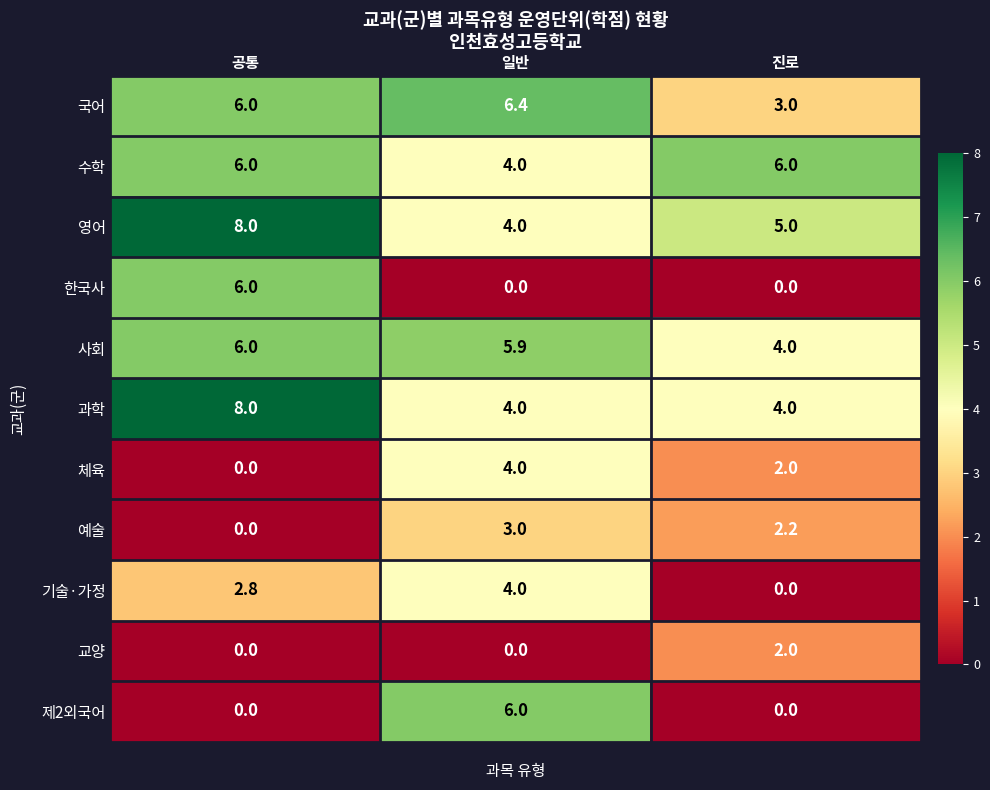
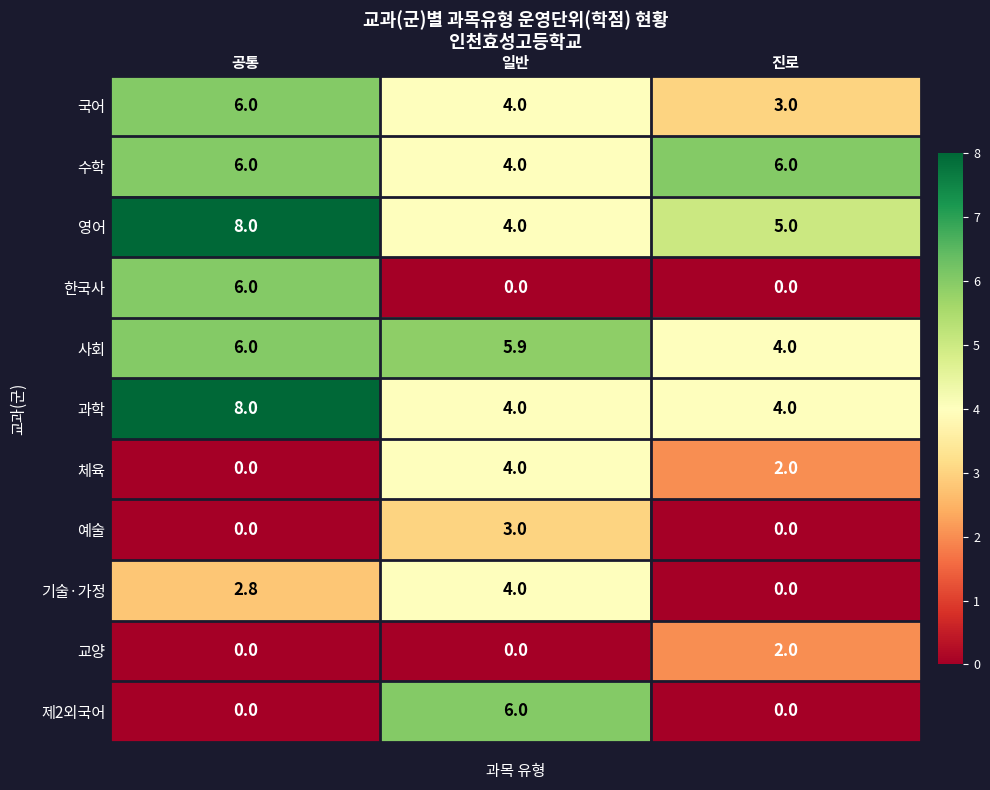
  {
    "국어": {
      "공통": 6.0,
-     "일반": 6.4,
+     "일반": 4.0,
      "진로": 3.0
    },
    "수학": {
      "공통": 6.0,
      "일반": 4.0,
      "진로": 6.0
    },
    "영어": {
      "공통": 8.0,
      "일반": 4.0,
      "진로": 5.0
    },
    "한국사": {
      "공통": 6.0,
      "일반": 0.0,
      "진로": 0.0
    },
    "사회": {
      "공통": 6.0,
      "일반": 5.9,
      "진로": 4.0
    },
    "과학": {
      "공통": 8.0,
      "일반": 4.0,
      "진로": 4.0
    },
    "체육": {
      "공통": 0.0,
      "일반": 4.0,
      "진로": 2.0
    },
    "예술": {
      "공통": 0.0,
      "일반": 3.0,
-     "진로": 2.2
+     "진로": 0.0
    },
    "기술·가정": {
      "공통": 2.8,
      "일반": 4.0,
      "진로": 0.0
    },
    "교양": {
      "공통": 0.0,
      "일반": 0.0,
      "진로": 2.0
    },
    "제2외국어": {
      "공통": 0.0,
      "일반": 6.0,
      "진로": 0.0
    }
  }
